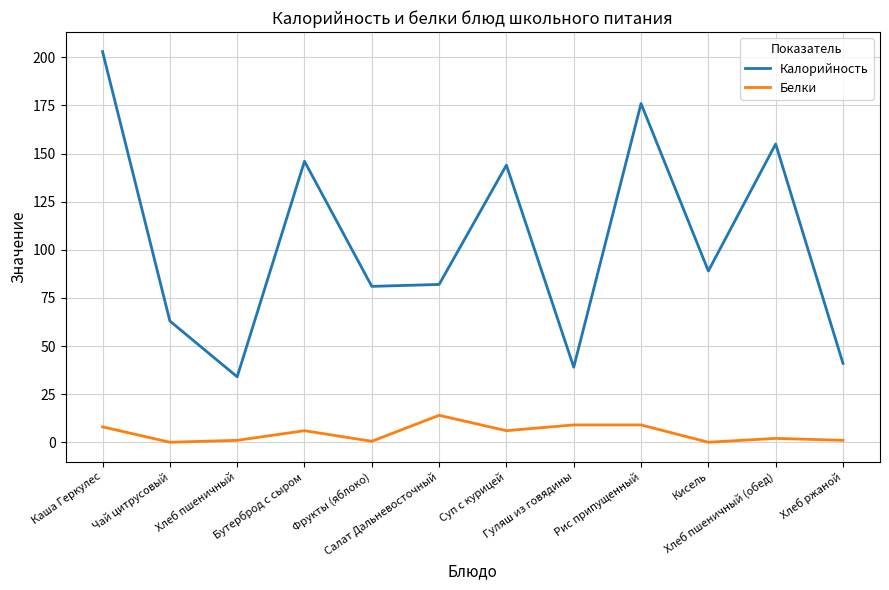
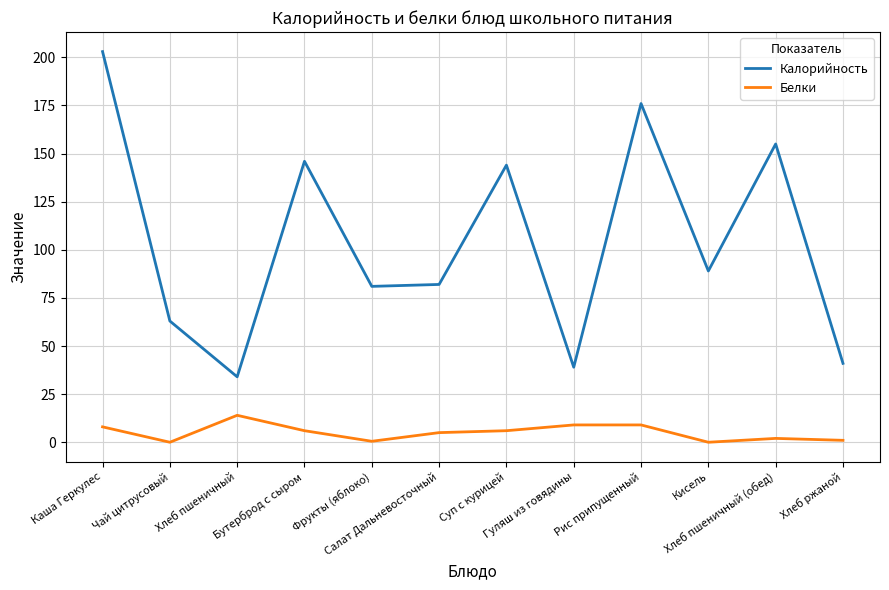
  {
    "Калорийность": {
      "Каша Геркулес": 203,
      "Чай цитрусовый": 63,
      "Хлеб пшеничный": 34,
      "Бутерброд с сыром": 146,
      "Фрукты (яблоко)": 81,
      "Салат Дальневосточный": 82,
      "Суп с курицей": 144,
      "Гуляш из говядины": 39,
      "Рис припущенный": 176,
      "Кисель": 89,
      "Хлеб пшеничный (обед)": 155,
      "Хлеб ржаной": 41
    },
    "Белки": {
      "Каша Геркулес": 8,
      "Чай цитрусовый": 0,
-     "Хлеб пшеничный": 1,
+     "Хлеб пшеничный": 14,
      "Бутерброд с сыром": 6,
      "Фрукты (яблоко)": 1,
-     "Салат Дальневосточный": 14,
+     "Салат Дальневосточный": 5,
      "Суп с курицей": 6,
      "Гуляш из говядины": 9,
      "Рис припущенный": 9,
      "Кисель": 0,
      "Хлеб пшеничный (обед)": 2,
      "Хлеб ржаной": 1
    }
  }
